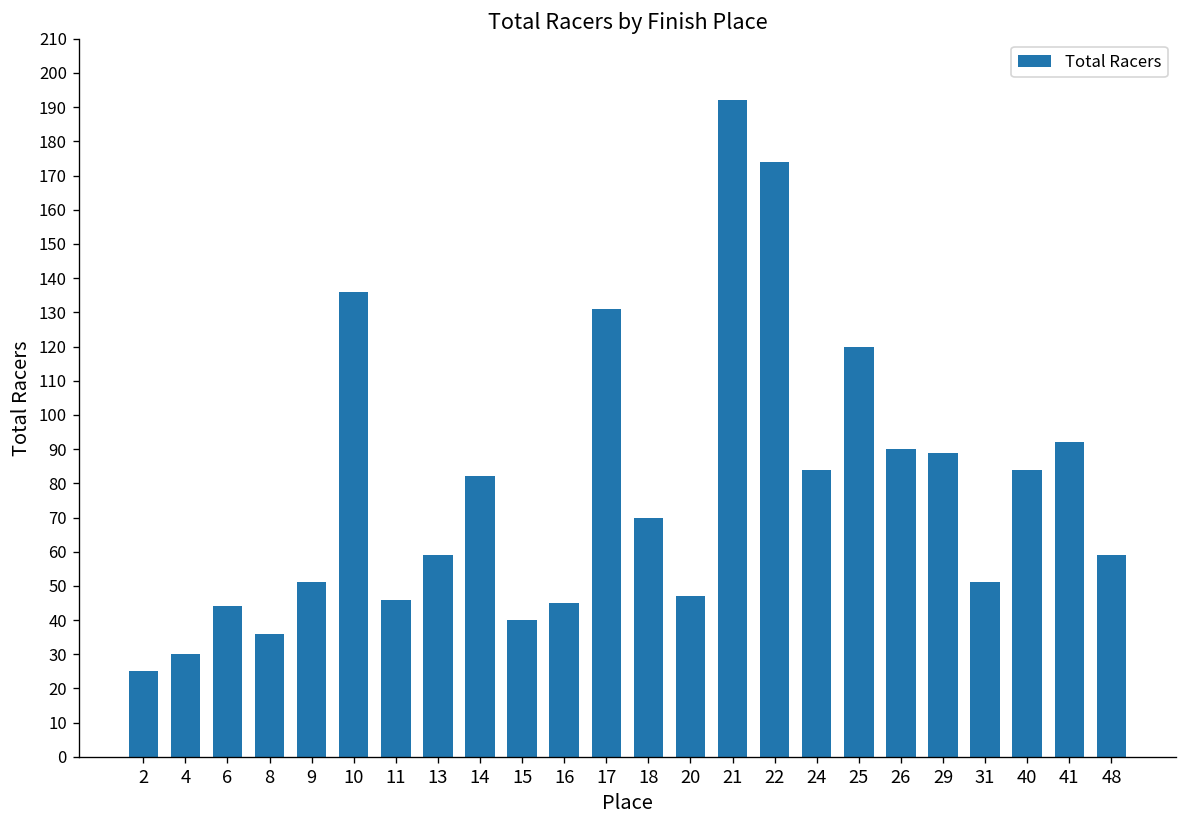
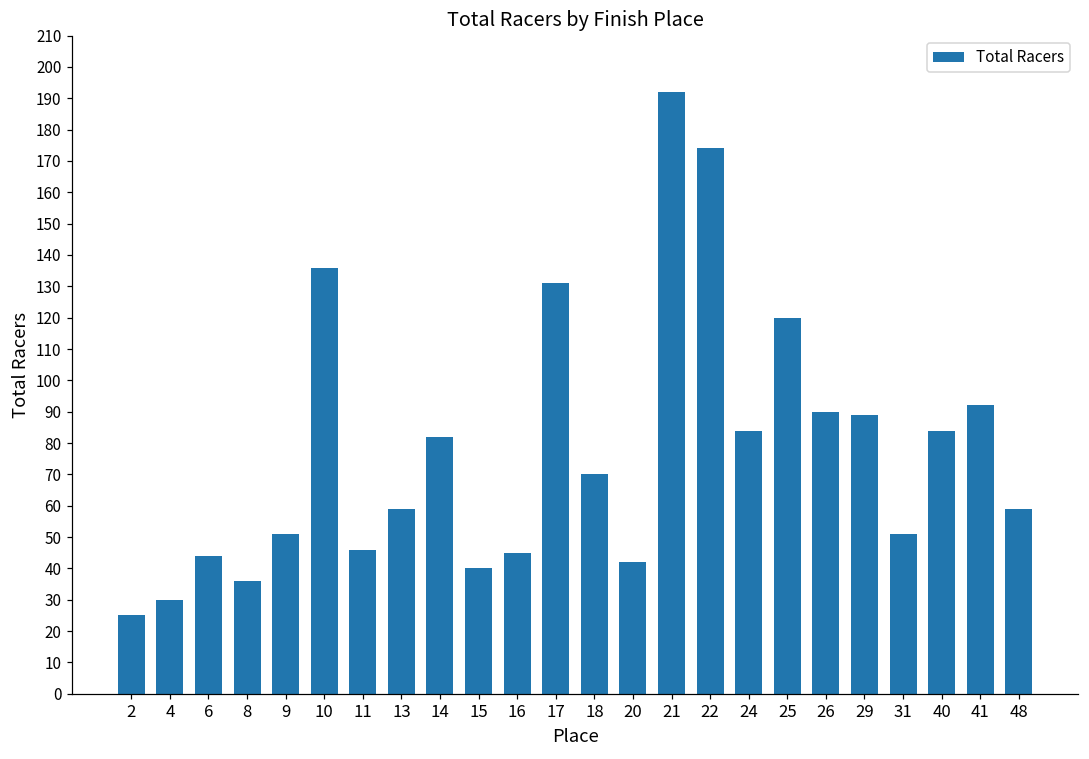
  {
    "2": 25,
    "4": 30,
    "6": 44,
    "8": 36,
    "9": 51,
    "10": 136,
    "11": 46,
    "13": 59,
    "14": 82,
    "15": 40,
    "16": 45,
    "17": 131,
    "18": 70,
-   "20": 47,
+   "20": 42,
    "21": 192,
    "22": 174,
    "24": 84,
    "25": 120,
    "26": 90,
    "29": 89,
    "31": 51,
    "40": 84,
    "41": 92,
    "48": 59
  }
